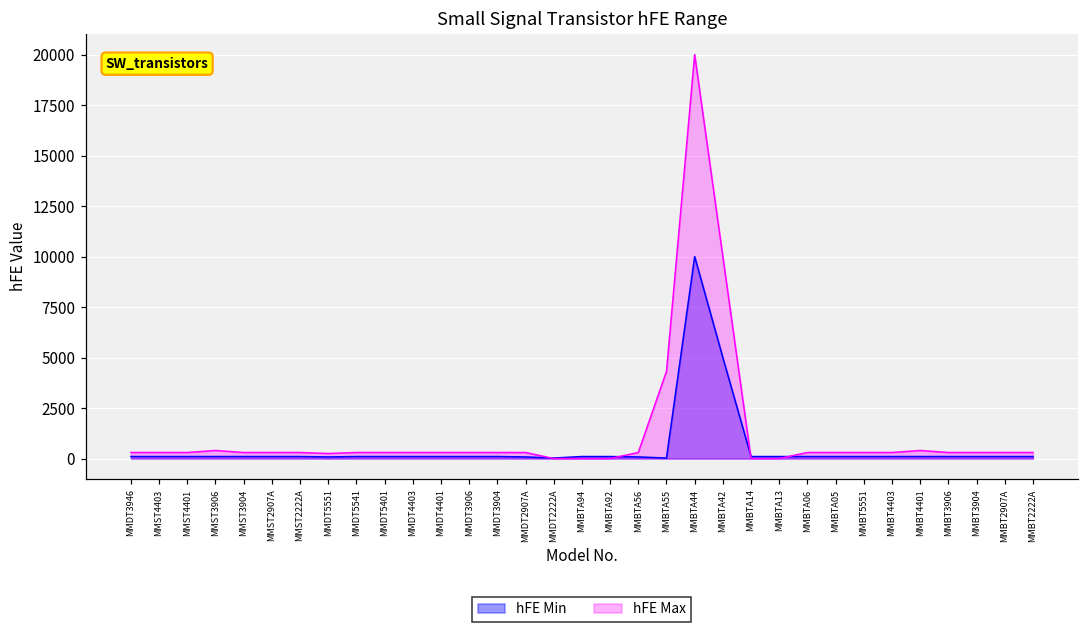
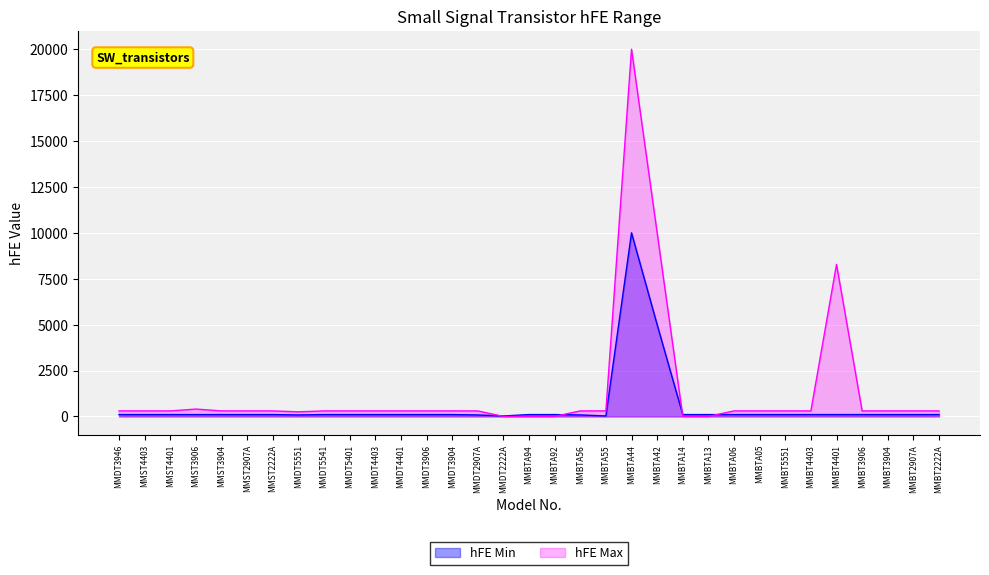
  {
    "hFE Min": {
      "MMDT3946": 100,
      "MMST4403": 100,
      "MMST4401": 100,
      "MMST3906": 100,
      "MMST3904": 100,
      "MMST2907A": 100,
      "MMST2222A": 100,
      "MMDT5551": 100,
      "MMDT5541": 100,
      "MMDT5401": 100,
      "MMDT4403": 100,
      "MMDT4401": 100,
      "MMDT3906": 100,
      "MMDT3904": 100,
      "MMDT2907A": 100,
      "MMBTA56": 100,
      "MMBTA55": 0,
      "MMBTA44": 10000,
      "MMBTA42": 5000,
      "MMBTA06": 100,
      "MMBTA05": 100,
      "MMBT5551": 100,
      "MMBT4403": 100,
      "MMBT4401": 100,
      "MMBT3906": 100,
      "MMBT3904": 100,
      "MMBT2907A": 100,
      "MMBT2222A": 100
    },
    "hFE Max": {
      "MMDT3946": 300,
      "MMST4403": 300,
      "MMST4401": 300,
      "MMST3906": 400,
      "MMST3904": 300,
      "MMST2907A": 300,
      "MMST2222A": 300,
      "MMDT5551": 300,
      "MMDT5541": 300,
      "MMDT5401": 300,
      "MMDT4403": 300,
      "MMDT4401": 300,
      "MMDT3906": 300,
      "MMDT3904": 300,
      "MMDT2907A": 300,
      "MMBTA56": 300,
-     "MMBTA55": 4300,
+     "MMBTA55": 300,
      "MMBTA44": 20000,
      "MMBTA42": 10000,
      "MMBTA06": 300,
      "MMBTA05": 300,
      "MMBT5551": 300,
      "MMBT4403": 300,
-     "MMBT4401": 400,
+     "MMBT4401": 8300,
      "MMBT3906": 300,
      "MMBT3904": 300,
      "MMBT2907A": 300,
      "MMBT2222A": 300
    }
  }
